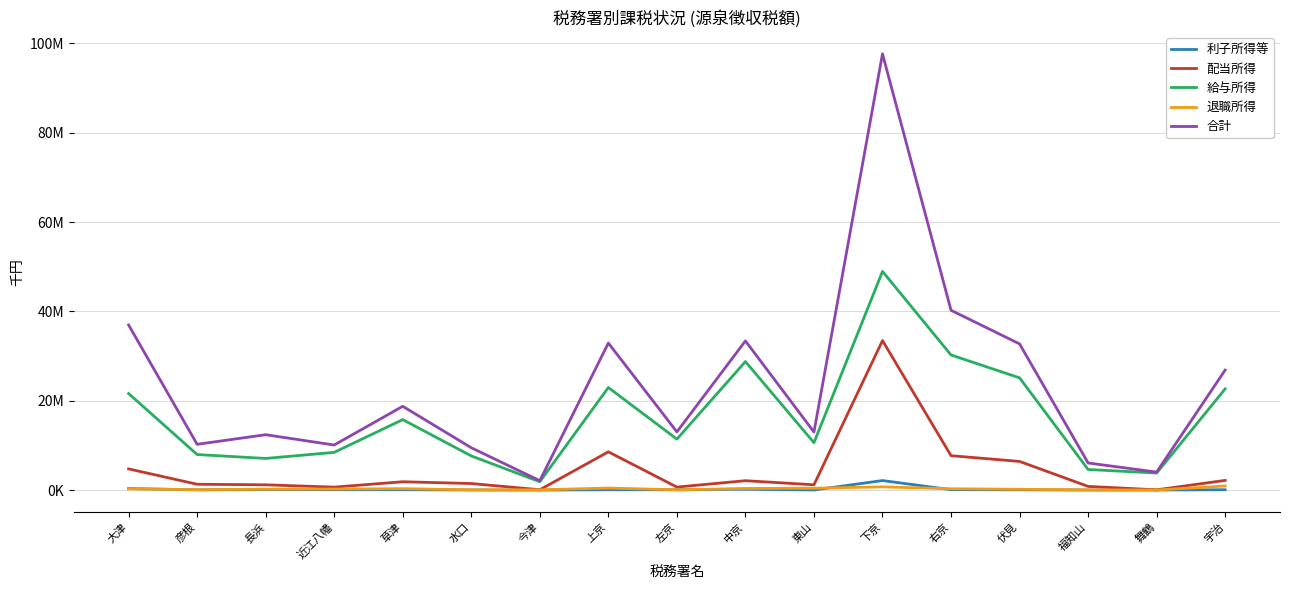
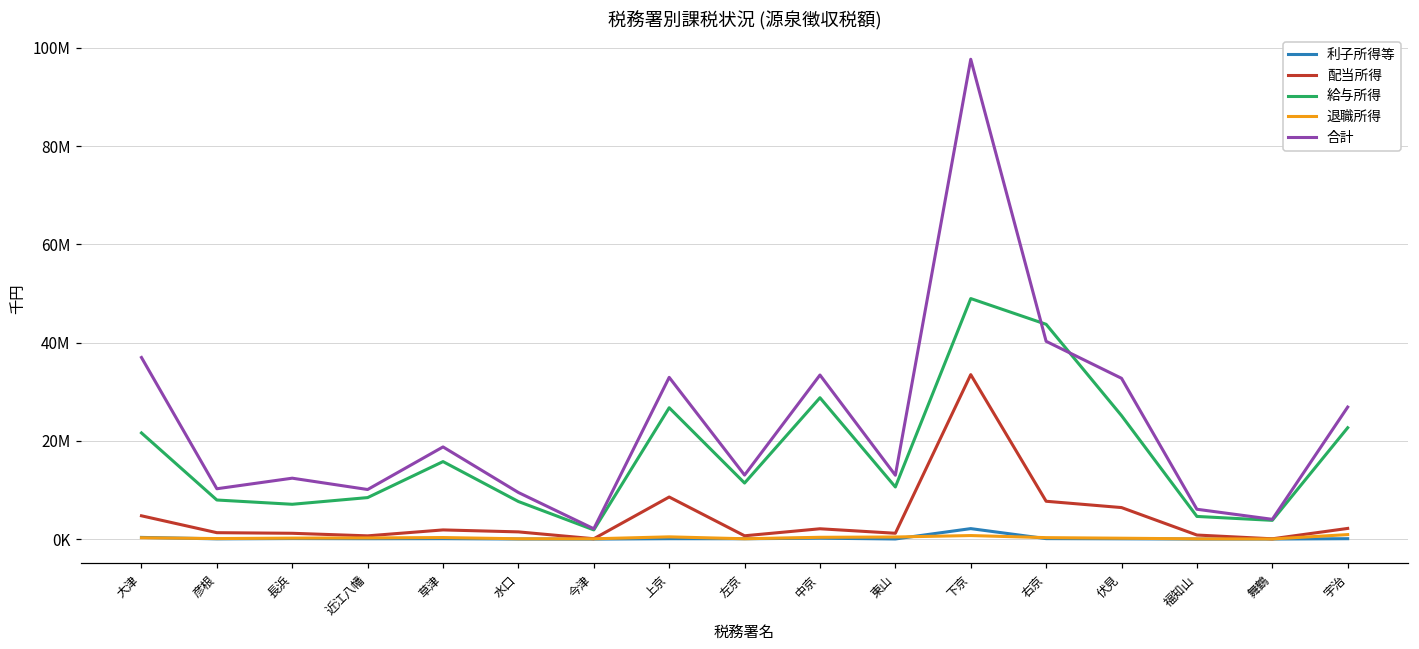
  {
    "利子所得等": {
      "下京": 2000000,
      "宇治": 0
    },
    "配当所得": {
      "大津": 5000000,
      "彦根": 1000000,
      "長浜": 1000000,
      "草津": 2000000,
      "水口": 1000000,
      "上京": 9000000,
      "左京": 1000000,
      "中京": 2000000,
      "東山": 1000000,
      "下京": 33000000,
      "右京": 8000000,
      "伏見": 6000000,
      "福知山": 1000000,
      "宇治": 2000000
    },
    "給与所得": {
      "大津": 22000000,
      "彦根": 8000000,
      "長浜": 7000000,
      "近江八幡": 8000000,
      "草津": 16000000,
      "水口": 8000000,
-     "上京": 23000000,
+     "上京": 27000000,
      "左京": 11000000,
      "中京": 29000000,
      "東山": 11000000,
      "下京": 49000000,
-     "右京": 30000000,
+     "右京": 44000000,
      "伏見": 25000000,
      "福知山": 5000000,
      "宇治": 23000000
    },
    "退職所得": {
      "下京": 1000000,
      "宇治": 1000000
    },
    "合計": {
      "大津": 37000000,
      "彦根": 10000000,
      "長浜": 12000000,
      "近江八幡": 10000000,
      "草津": 19000000,
      "水口": 9000000,
      "上京": 33000000,
      "左京": 13000000,
      "中京": 33000000,
      "東山": 13000000,
      "下京": 98000000,
      "右京": 40000000,
      "伏見": 33000000,
      "福知山": 6000000,
      "宇治": 27000000
    }
  }
